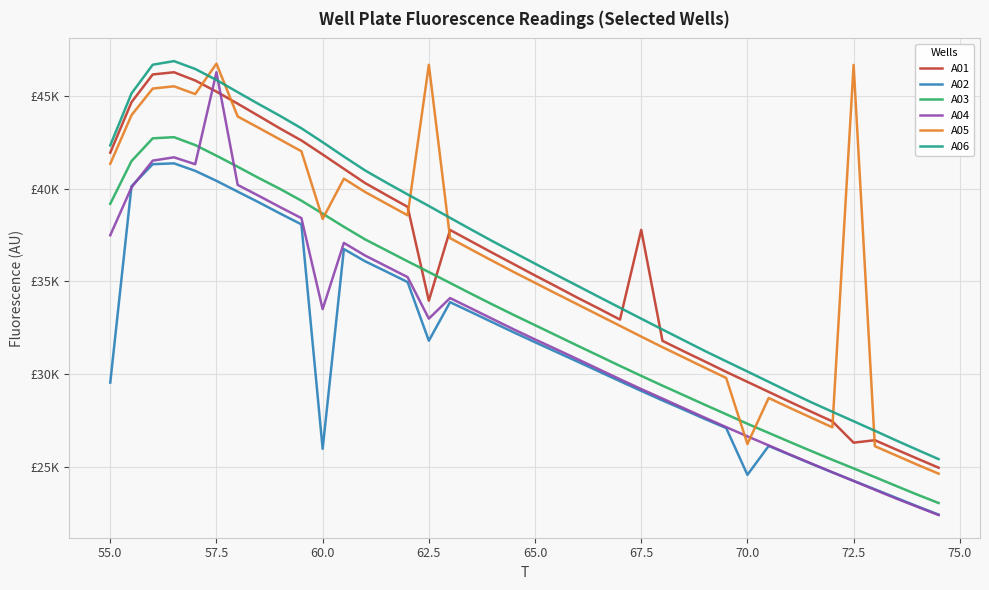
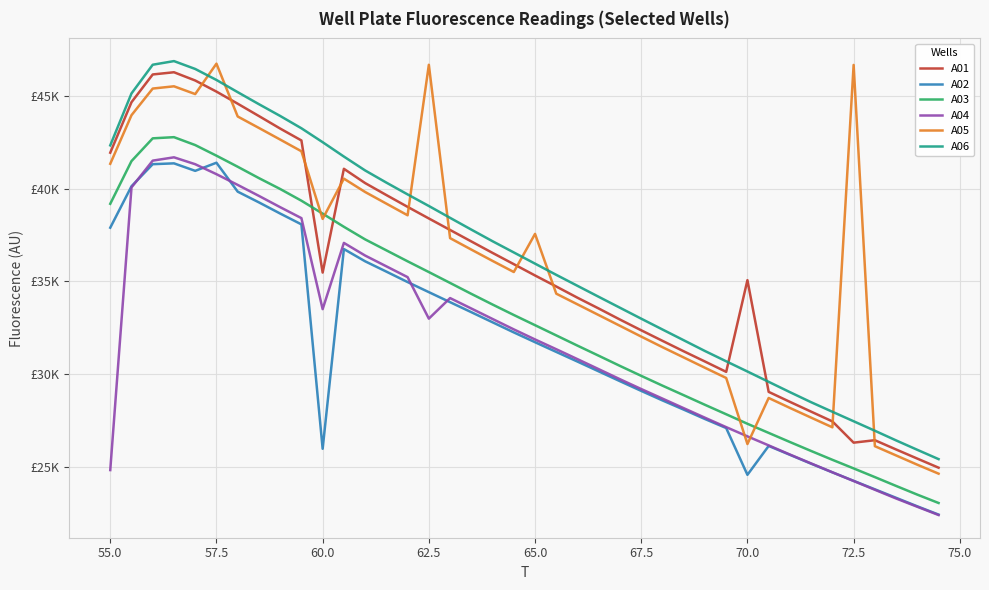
  {
    "A01": {
      "55.0": "£41900",
      "57.5": "£45200",
-     "60.0": "£41900",
-     "62.5": "£34000",
+     "60.0": "£35500",
+     "62.5": "£38400",
      "65.0": "£35300",
-     "67.5": "£37800",
-     "70.0": "£29600",
+     "67.5": "£32400",
+     "70.0": "£35100",
      "72.5": "£26300"
    },
    "A02": {
-     "55.0": "£29500",
-     "57.5": "£40400",
+     "55.0": "£37900",
+     "57.5": "£41400",
      "60.0": "£26000",
-     "62.5": "£31800",
+     "62.5": "£34400",
      "65.0": "£31700",
      "70.0": "£24600"
    },
    "A04": {
-     "55.0": "£37500",
-     "57.5": "£46300",
+     "55.0": "£24800",
+     "57.5": "£40800",
      "60.0": "£33500",
      "62.5": "£33000",
      "65.0": "£31900",
      "70.0": "£26600"
    },
    "A05": {
      "55.0": "£41300",
      "57.5": "£46700",
      "60.0": "£38400",
      "62.5": "£46700",
-     "65.0": "£34900",
+     "65.0": "£37600",
      "67.5": "£32000",
      "70.0": "£26200",
      "72.5": "£46700"
    }
  }
